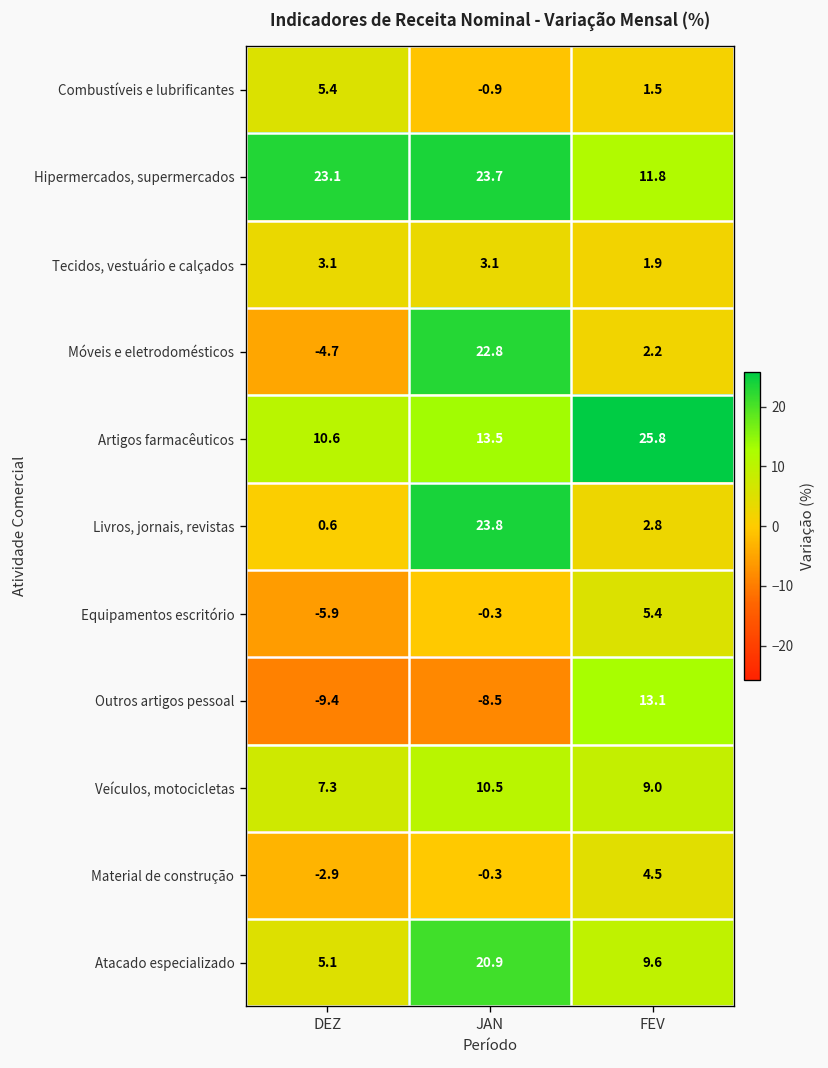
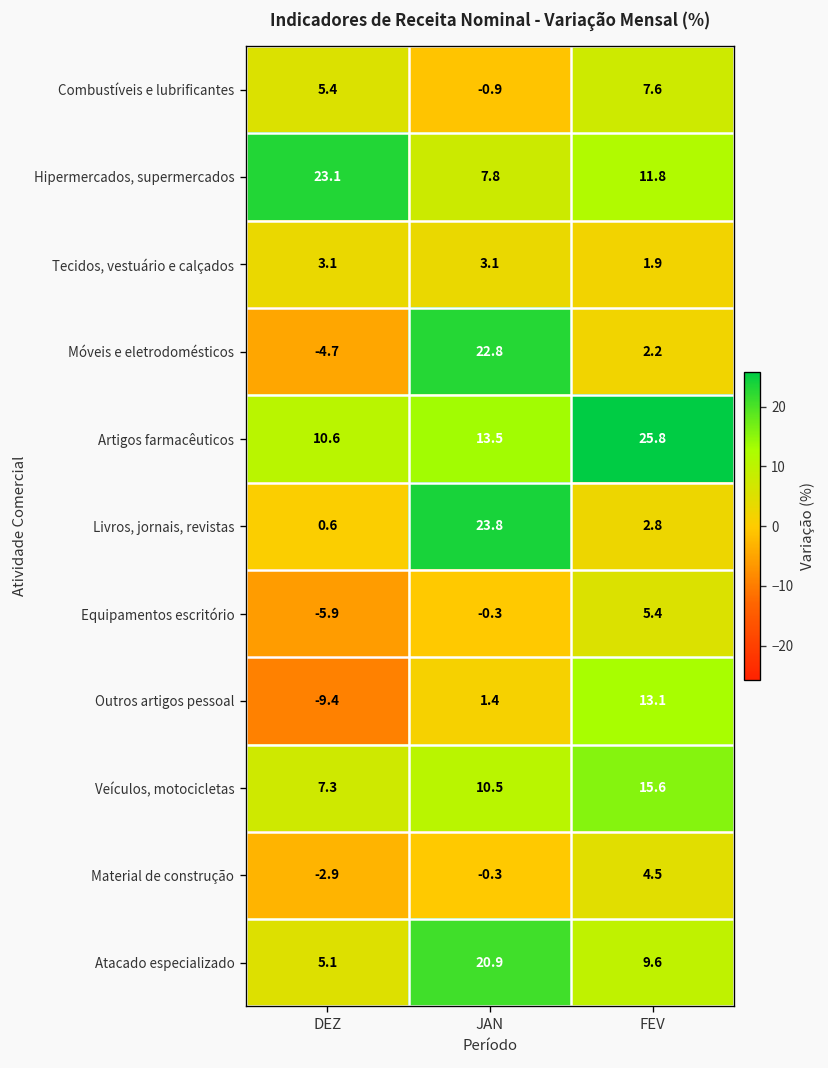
  {
    "Combustíveis e lubrificantes": {
      "DEZ": 5.4,
      "JAN": -0.9,
-     "FEV": 1.5
+     "FEV": 7.6
    },
    "Hipermercados, supermercados": {
      "DEZ": 23.1,
-     "JAN": 23.7,
+     "JAN": 7.8,
      "FEV": 11.8
    },
    "Tecidos, vestuário e calçados": {
      "DEZ": 3.1,
      "JAN": 3.1,
      "FEV": 1.9
    },
    "Móveis e eletrodomésticos": {
      "DEZ": -4.7,
      "JAN": 22.8,
      "FEV": 2.2
    },
    "Artigos farmacêuticos": {
      "DEZ": 10.6,
      "JAN": 13.5,
      "FEV": 25.8
    },
    "Livros, jornais, revistas": {
      "DEZ": 0.6,
      "JAN": 23.8,
      "FEV": 2.8
    },
    "Equipamentos escritório": {
      "DEZ": -5.9,
      "JAN": -0.3,
      "FEV": 5.4
    },
    "Outros artigos pessoal": {
      "DEZ": -9.4,
-     "JAN": -8.5,
+     "JAN": 1.4,
      "FEV": 13.1
    },
    "Veículos, motocicletas": {
      "DEZ": 7.3,
      "JAN": 10.5,
-     "FEV": 9.0
+     "FEV": 15.6
    },
    "Material de construção": {
      "DEZ": -2.9,
      "JAN": -0.3,
      "FEV": 4.5
    },
    "Atacado especializado": {
      "DEZ": 5.1,
      "JAN": 20.9,
      "FEV": 9.6
    }
  }
